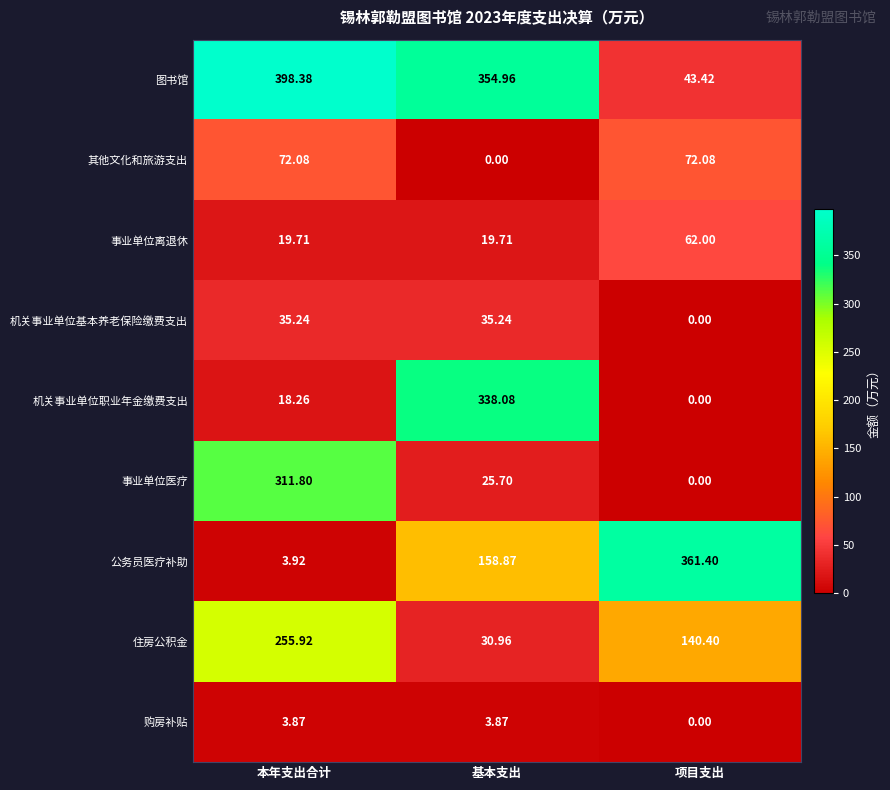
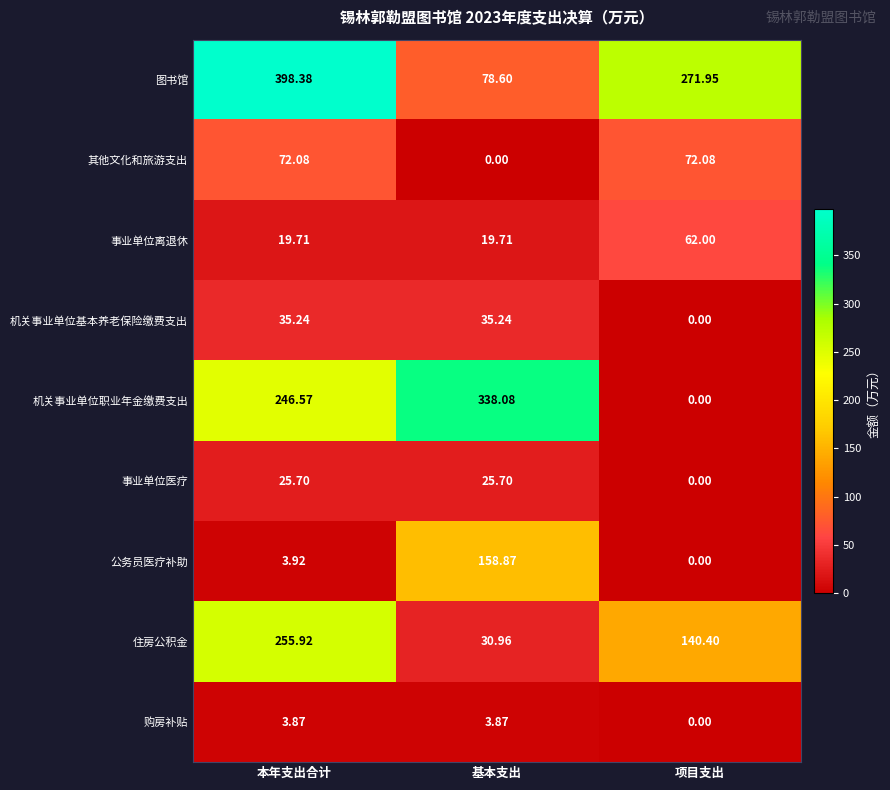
  {
    "图书馆": {
      "本年支出合计": 398.38,
-     "基本支出": 354.96,
-     "项目支出": 43.42
+     "基本支出": 78.60,
+     "项目支出": 271.95
    },
    "其他文化和旅游支出": {
      "本年支出合计": 72.08,
      "基本支出": 0.00,
      "项目支出": 72.08
    },
    "事业单位离退休": {
      "本年支出合计": 19.71,
      "基本支出": 19.71,
      "项目支出": 62.00
    },
    "机关事业单位基本养老保险缴费支出": {
      "本年支出合计": 35.24,
      "基本支出": 35.24,
      "项目支出": 0.00
    },
    "机关事业单位职业年金缴费支出": {
-     "本年支出合计": 18.26,
+     "本年支出合计": 246.57,
      "基本支出": 338.08,
      "项目支出": 0.00
    },
    "事业单位医疗": {
-     "本年支出合计": 311.80,
+     "本年支出合计": 25.70,
      "基本支出": 25.70,
      "项目支出": 0.00
    },
    "公务员医疗补助": {
      "本年支出合计": 3.92,
      "基本支出": 158.87,
-     "项目支出": 361.40
+     "项目支出": 0.00
    },
    "住房公积金": {
      "本年支出合计": 255.92,
      "基本支出": 30.96,
      "项目支出": 140.40
    },
    "购房补贴": {
      "本年支出合计": 3.87,
      "基本支出": 3.87,
      "项目支出": 0.00
    }
  }
